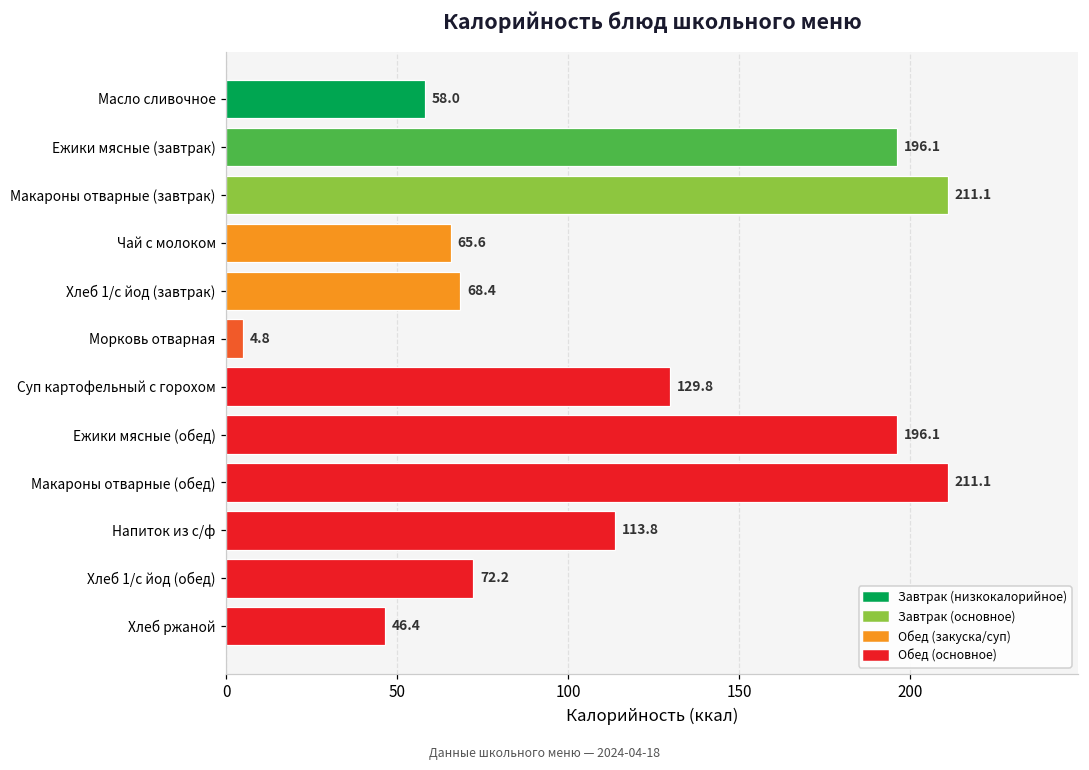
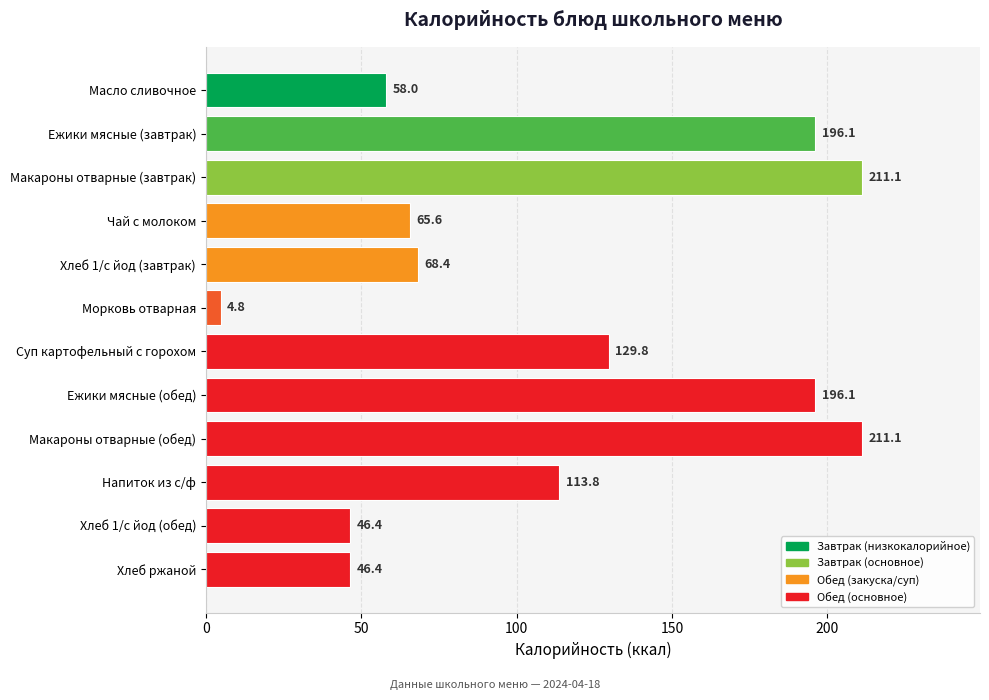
  {
    "Масло сливочное": 58.0,
    "Ежики мясные (завтрак)": 196.1,
    "Макароны отварные (завтрак)": 211.1,
    "Чай с молоком": 65.6,
    "Хлеб 1/с йод (завтрак)": 68.4,
    "Морковь отварная": 4.8,
    "Суп картофельный с горохом": 129.8,
    "Ежики мясные (обед)": 196.1,
    "Макароны отварные (обед)": 211.1,
    "Напиток из с/ф": 113.8,
-   "Хлеб 1/с йод (обед)": 72.2,
+   "Хлеб 1/с йод (обед)": 46.4,
    "Хлеб ржаной": 46.4
  }
